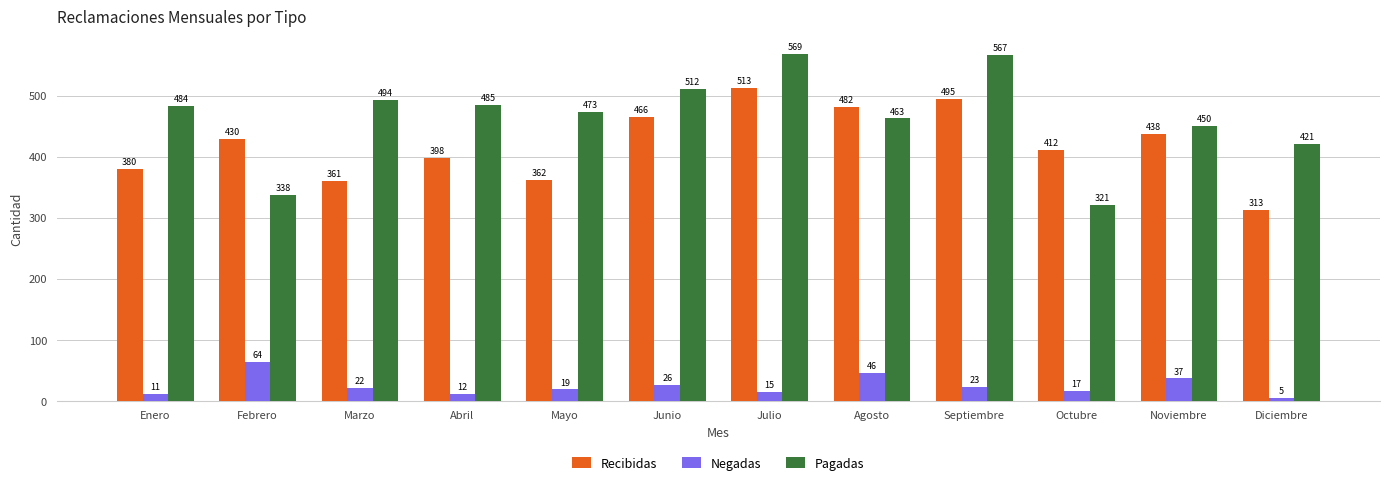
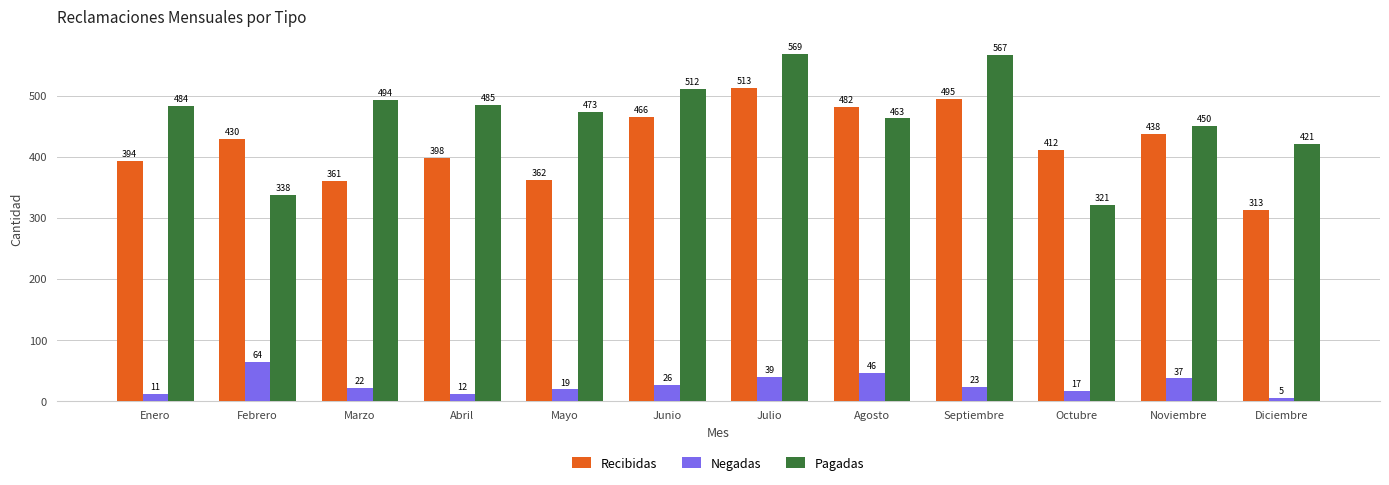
  {
    "Recibidas": {
-     "Enero": 380,
+     "Enero": 394,
      "Febrero": 430,
      "Marzo": 361,
      "Abril": 398,
      "Mayo": 362,
      "Junio": 466,
      "Julio": 513,
      "Agosto": 482,
      "Septiembre": 495,
      "Octubre": 412,
      "Noviembre": 438,
      "Diciembre": 313
    },
    "Negadas": {
      "Enero": 11,
      "Febrero": 64,
      "Marzo": 22,
      "Abril": 12,
      "Mayo": 19,
      "Junio": 26,
-     "Julio": 15,
+     "Julio": 39,
      "Agosto": 46,
      "Septiembre": 23,
      "Octubre": 17,
      "Noviembre": 37,
      "Diciembre": 5
    },
    "Pagadas": {
      "Enero": 484,
      "Febrero": 338,
      "Marzo": 494,
      "Abril": 485,
      "Mayo": 473,
      "Junio": 512,
      "Julio": 569,
      "Agosto": 463,
      "Septiembre": 567,
      "Octubre": 321,
      "Noviembre": 450,
      "Diciembre": 421
    }
  }
